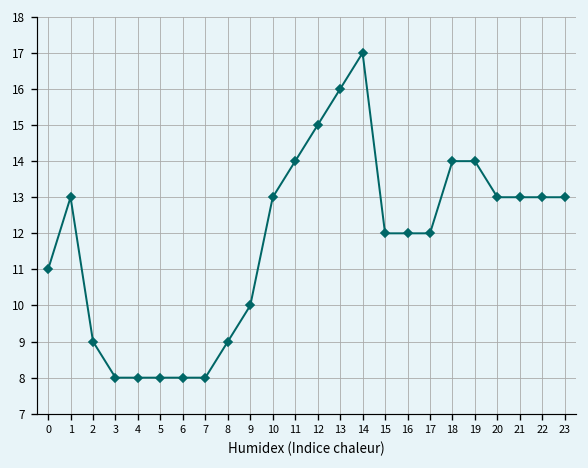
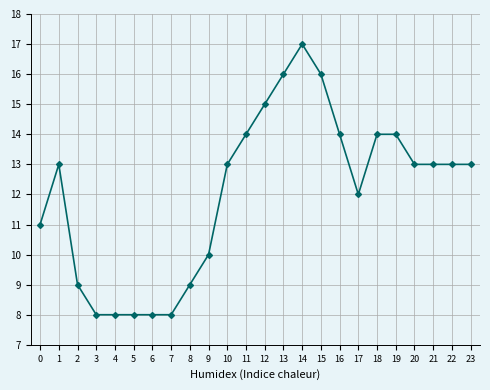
  {
    "0": 11,
    "1": 13,
    "2": 9,
    "3": 8,
    "4": 8,
    "5": 8,
    "6": 8,
    "7": 8,
    "8": 9,
    "9": 10,
    "10": 13,
    "11": 14,
    "12": 15,
    "13": 16,
    "14": 17,
-   "15": 12,
-   "16": 12,
+   "15": 16,
+   "16": 14,
    "17": 12,
    "18": 14,
    "19": 14,
    "20": 13,
    "21": 13,
    "22": 13,
    "23": 13
  }
